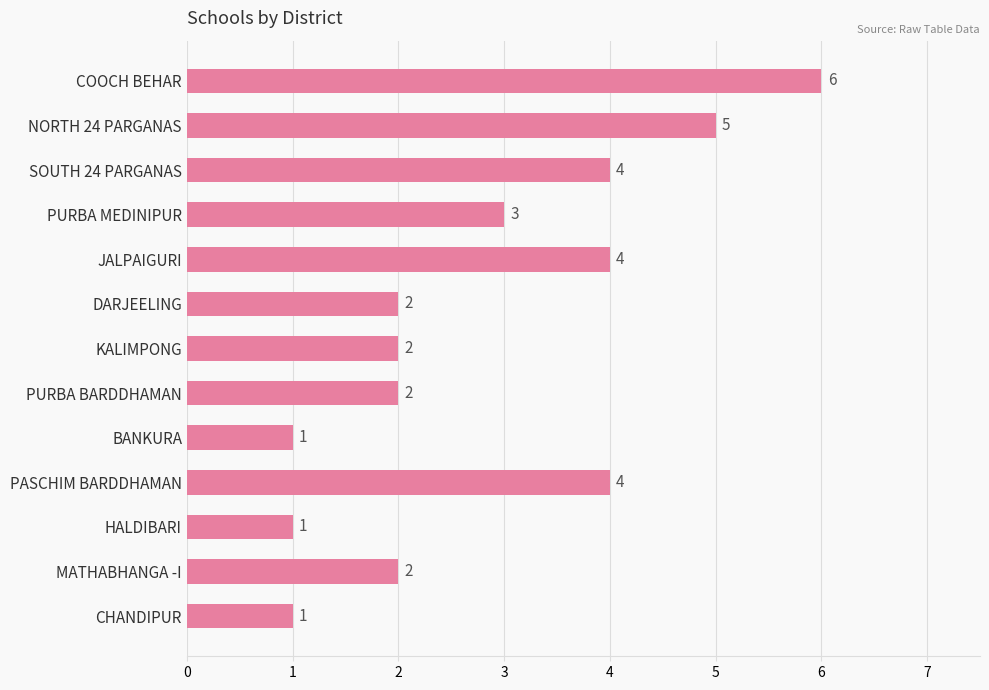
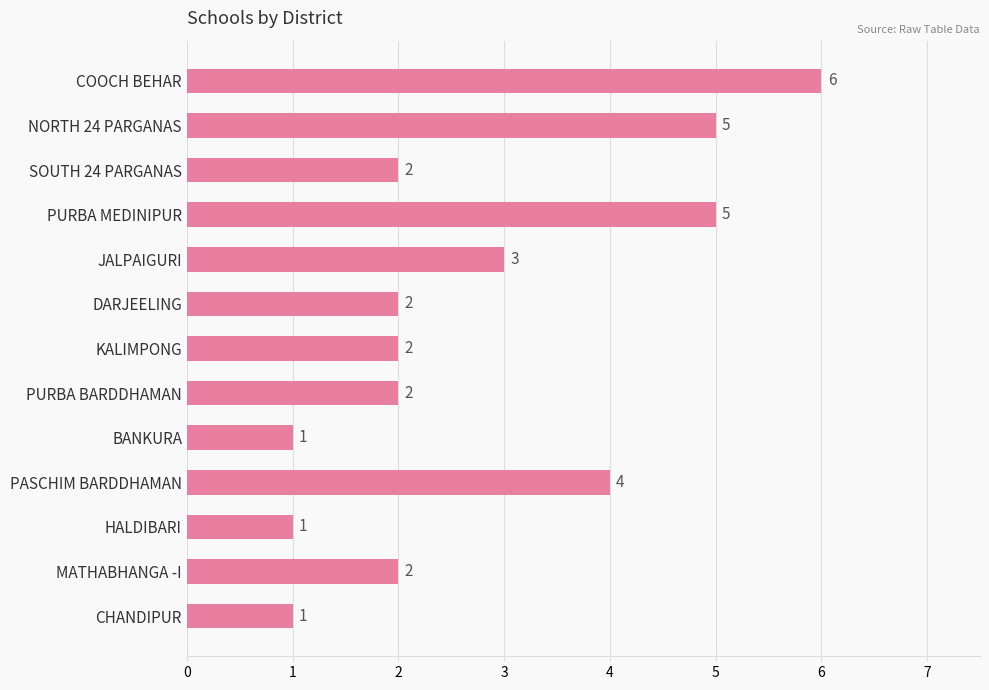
  {
    "COOCH BEHAR": 6,
    "NORTH 24 PARGANAS": 5,
-   "SOUTH 24 PARGANAS": 4,
-   "PURBA MEDINIPUR": 3,
-   "JALPAIGURI": 4,
+   "SOUTH 24 PARGANAS": 2,
+   "PURBA MEDINIPUR": 5,
+   "JALPAIGURI": 3,
    "DARJEELING": 2,
    "KALIMPONG": 2,
    "PURBA BARDDHAMAN": 2,
    "BANKURA": 1,
    "PASCHIM BARDDHAMAN": 4,
    "HALDIBARI": 1,
    "MATHABHANGA -I": 2,
    "CHANDIPUR": 1
  }
